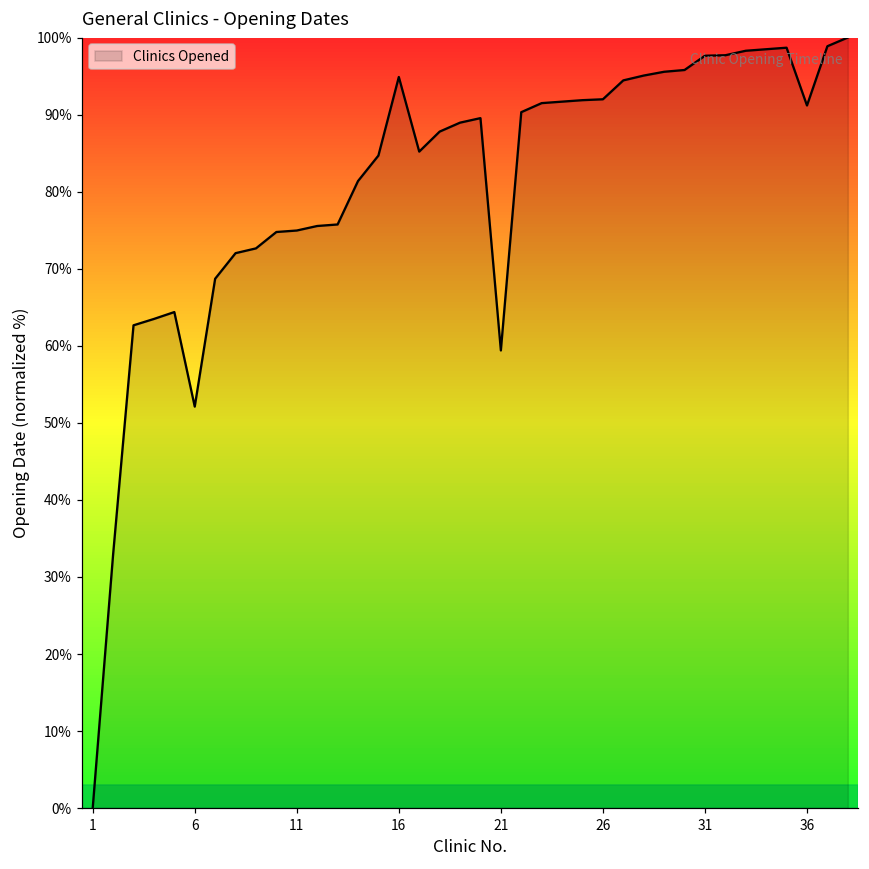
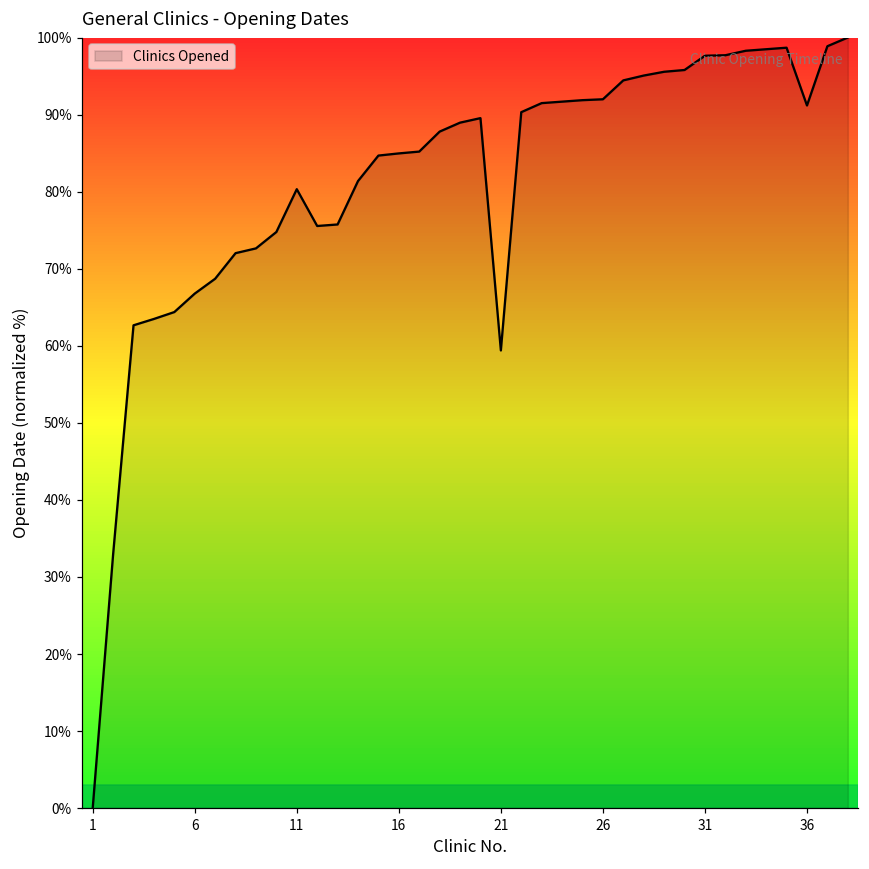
  {
-   "6": "52%",
-   "11": "75%",
-   "16": "95%",
+   "6": "67%",
+   "11": "80%",
+   "16": "85%",
    "21": "59%",
    "26": "92%",
    "31": "98%",
    "36": "91%"
  }
